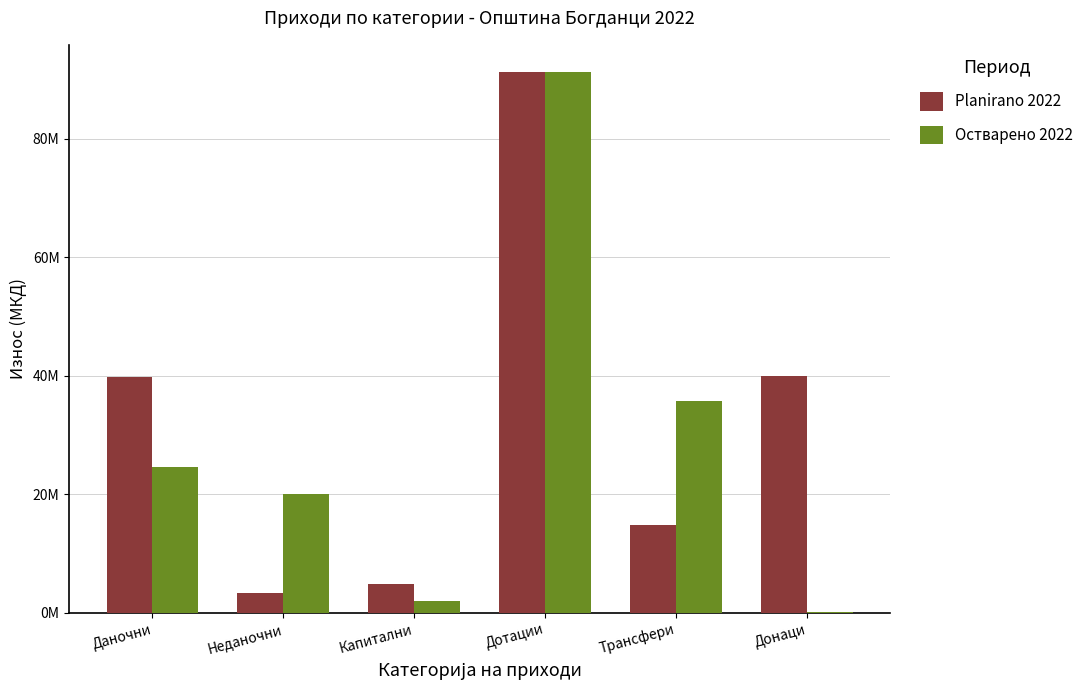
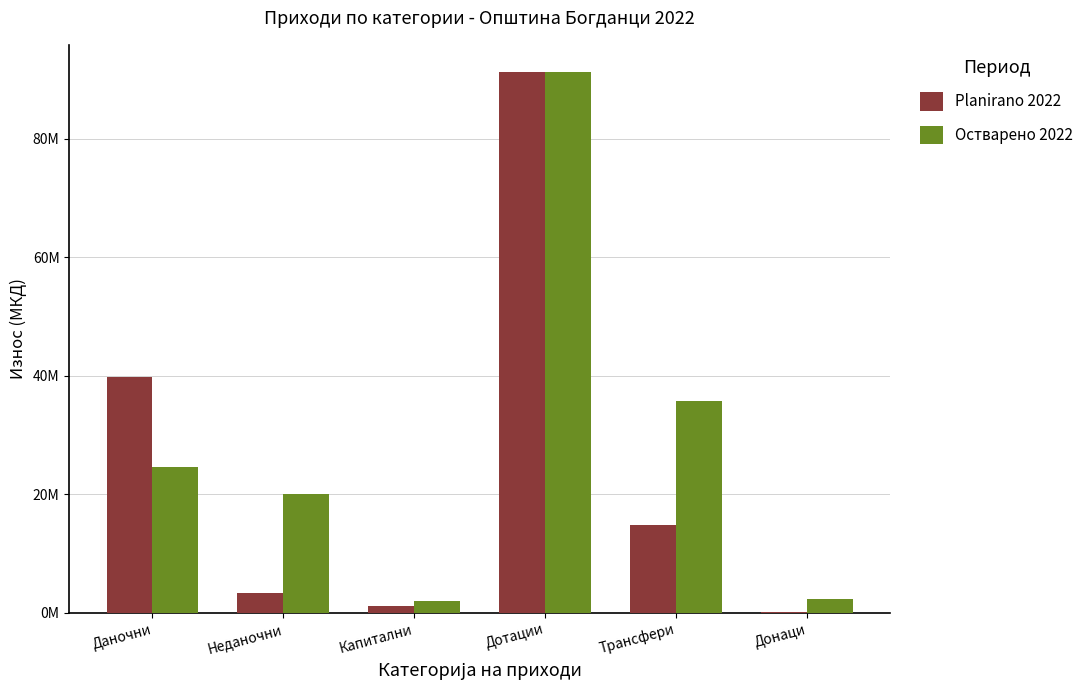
  {
    "Planirano 2022": {
      "Даночни": 40000000,
      "Неданочни": 3000000,
-     "Капитални": 5000000,
+     "Капитални": 1000000,
      "Дотации": 91000000,
      "Трансфери": 15000000,
-     "Донаци": 40000000
+     "Донаци": 0
    },
    "Остварено 2022": {
      "Даночни": 25000000,
      "Неданочни": 20000000,
      "Капитални": 2000000,
      "Дотации": 91000000,
      "Трансфери": 36000000,
-     "Донаци": 0
+     "Донаци": 2000000
    }
  }
